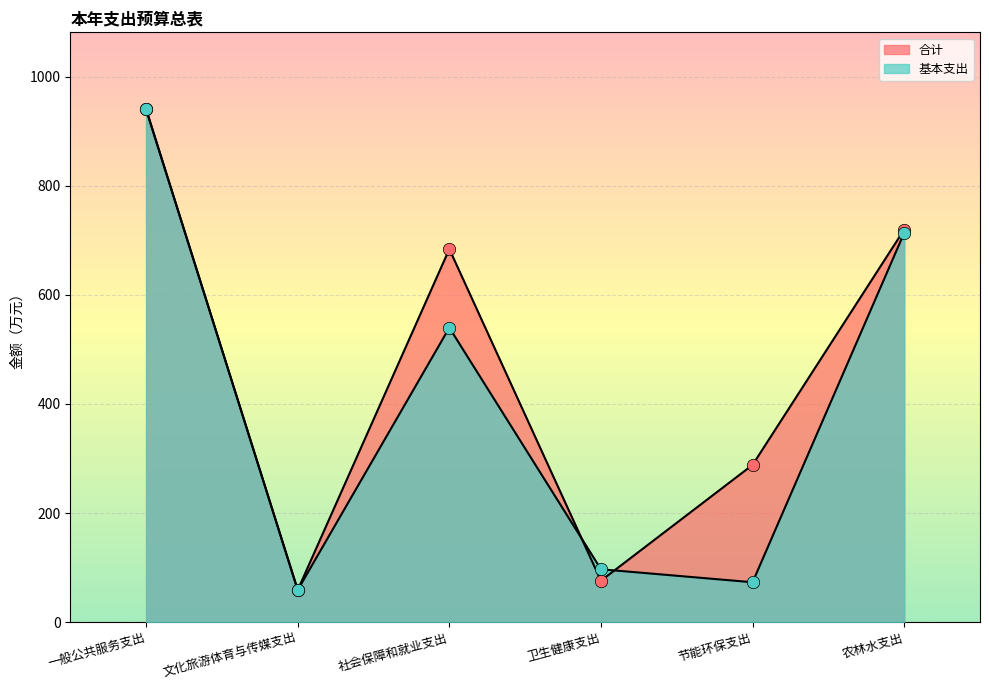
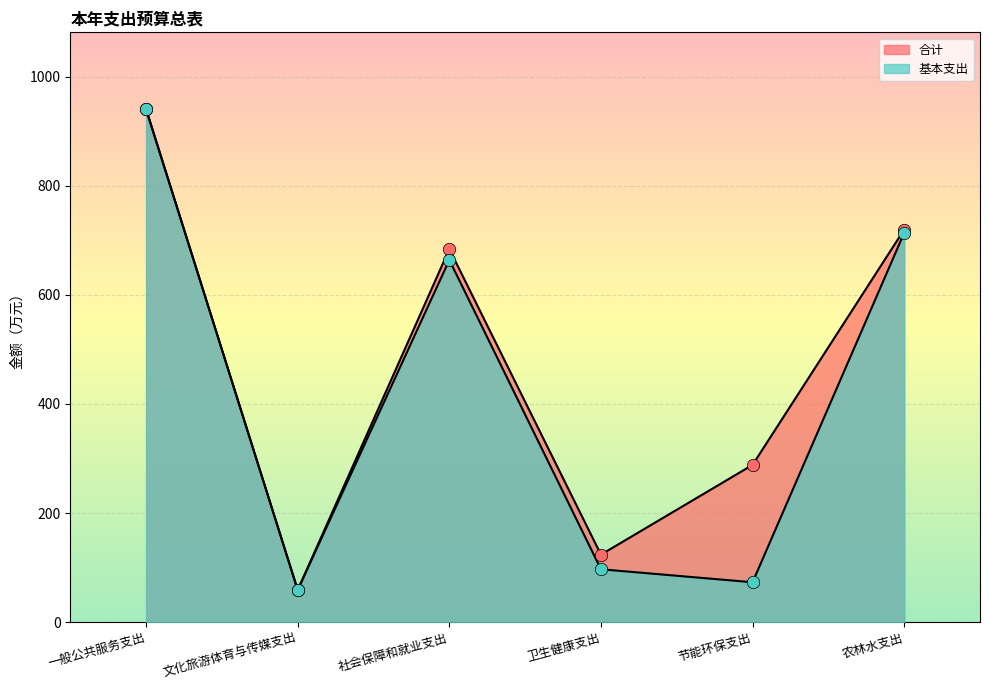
  {
    "合计": {
      "社会保障和就业支出": 680,
-     "卫生健康支出": 80,
+     "卫生健康支出": 120,
      "节能环保支出": 290,
      "农林水支出": 720
    },
    "基本支出": {
-     "社会保障和就业支出": 540,
+     "社会保障和就业支出": 660,
      "卫生健康支出": 100,
      "节能环保支出": 70,
      "农林水支出": 710
    }
  }
